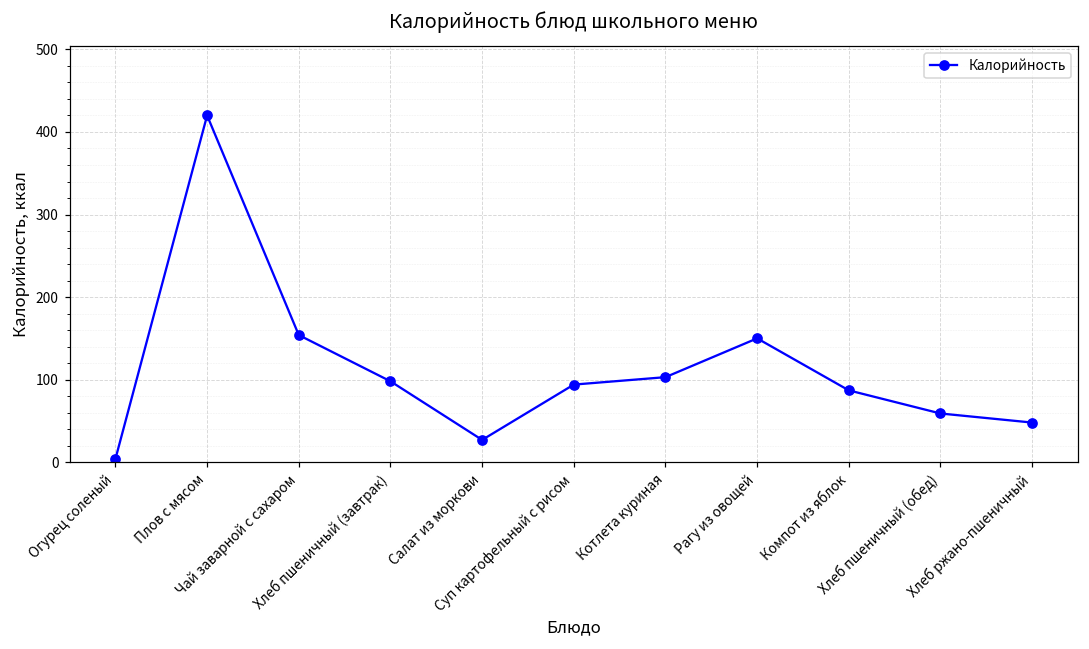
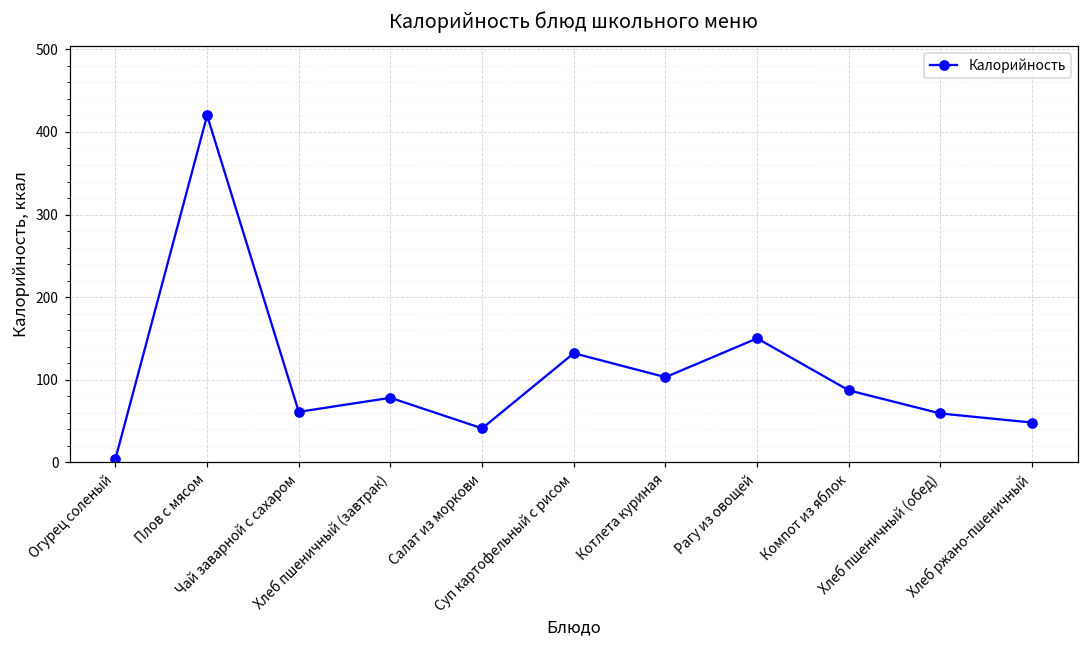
  {
    "Огурец соленый": 0,
    "Плов с мясом": 420,
-   "Чай заварной с сахаром": 150,
-   "Хлеб пшеничный (завтрак)": 100,
-   "Салат из моркови": 30,
-   "Суп картофельный с рисом": 90,
+   "Чай заварной с сахаром": 60,
+   "Хлеб пшеничный (завтрак)": 80,
+   "Салат из моркови": 40,
+   "Суп картофельный с рисом": 130,
    "Котлета куриная": 100,
    "Рагу из овощей": 150,
    "Компот из яблок": 90,
    "Хлеб пшеничный (обед)": 60,
    "Хлеб ржано-пшеничный": 50
  }
